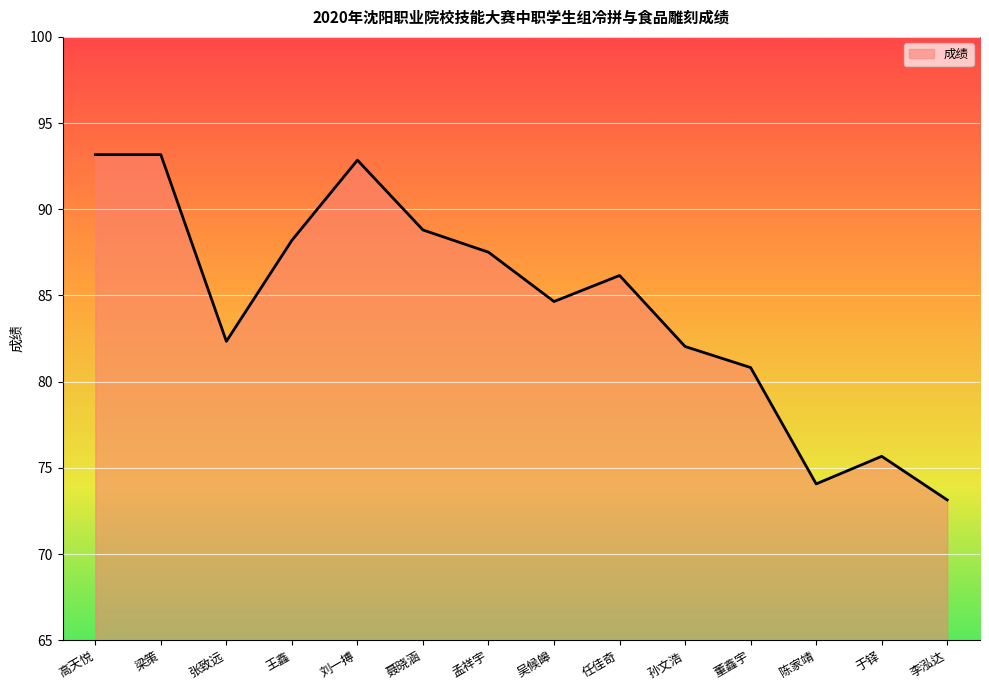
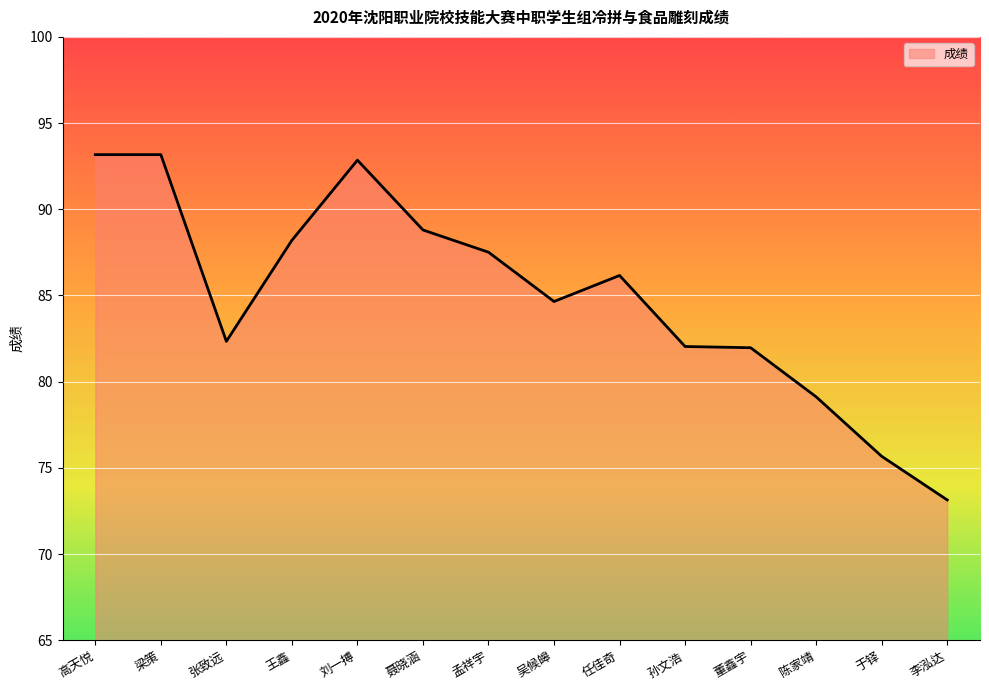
  {
    "高天悦": 93.2,
    "梁策": 93.2,
    "张致远": 82.3,
    "王鑫": 88.2,
    "刘一搏": 92.9,
    "聂晓涵": 88.8,
    "孟祥宇": 87.5,
    "吴候皞": 84.7,
    "任佳奇": 86.2,
    "孙文浩": 82.0,
-   "董鑫宇": 80.8,
-   "陈家靖": 74.1,
+   "董鑫宇": 82.0,
+   "陈家靖": 79.1,
    "于铎": 75.7,
    "李泓达": 73.1
  }
